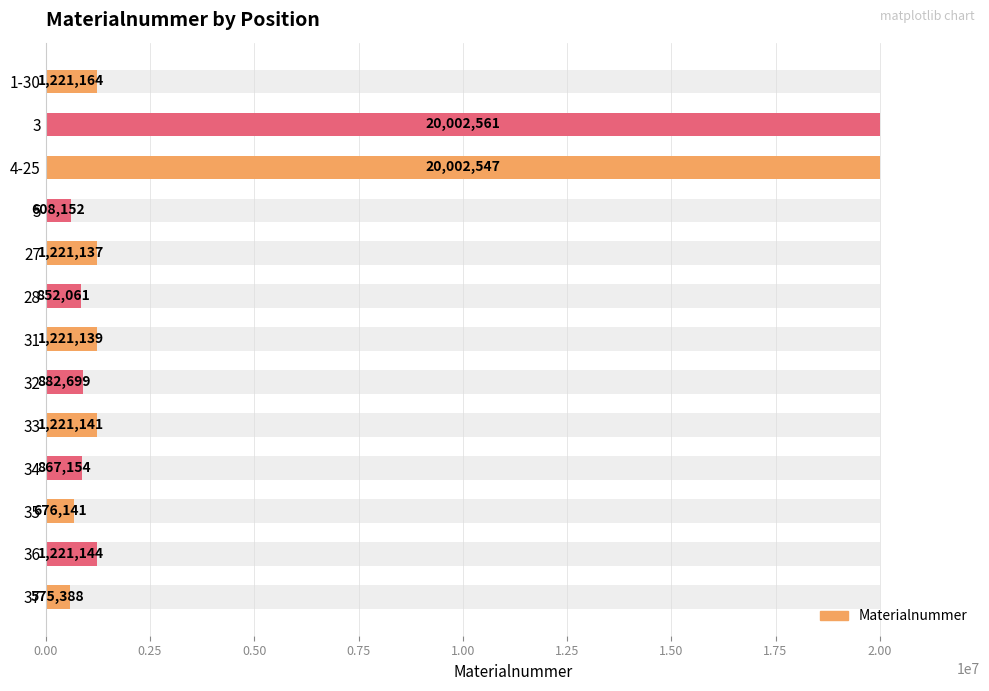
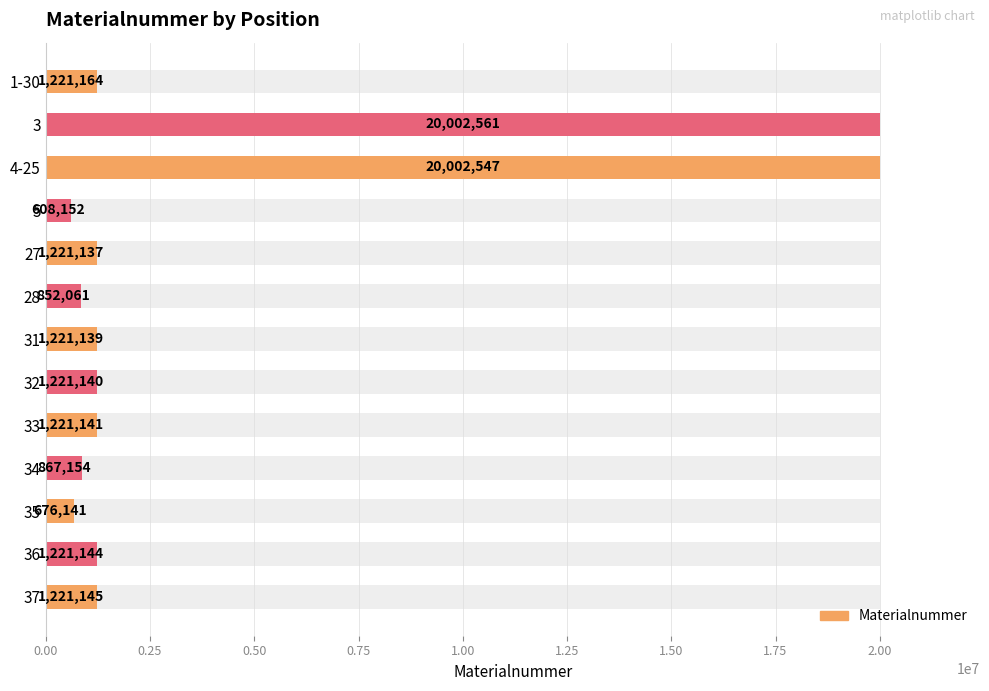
  {
    "Materialnummer": {
      "3": "20,002,561",
      "4-25": "20,002,547",
-     "32": "882,699",
-     "37": "575,388"
+     "32": "1,221,140",
+     "37": "1,221,145"
    }
  }
